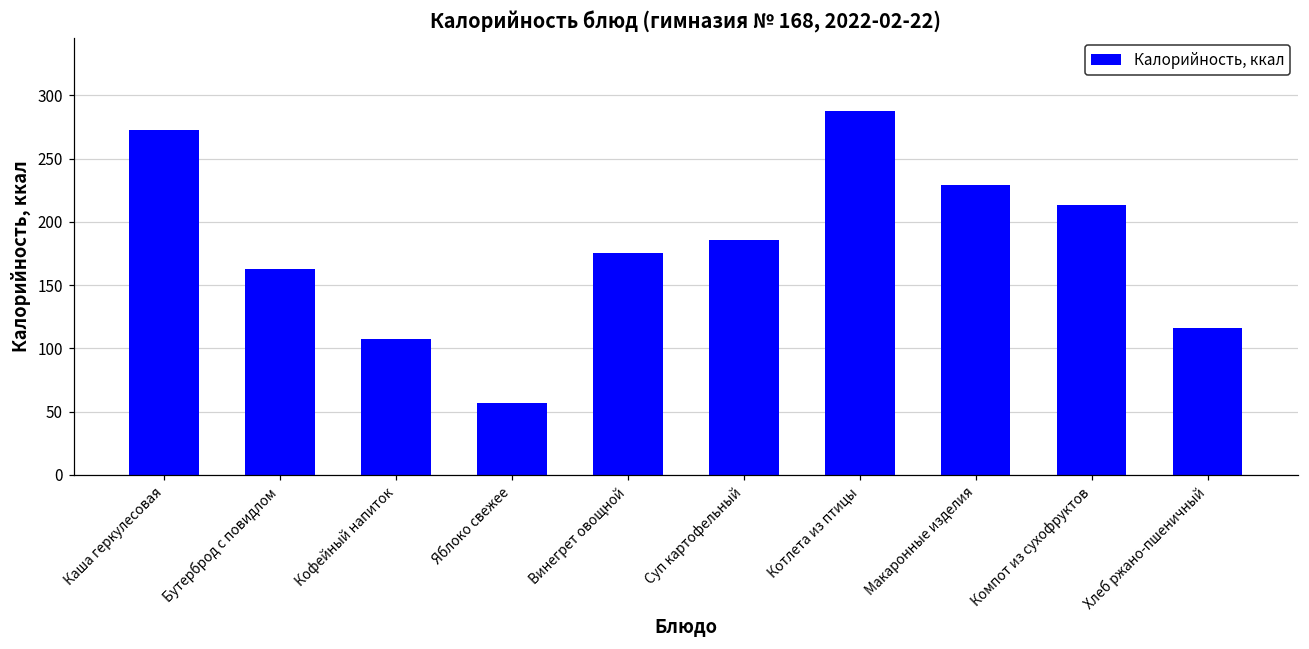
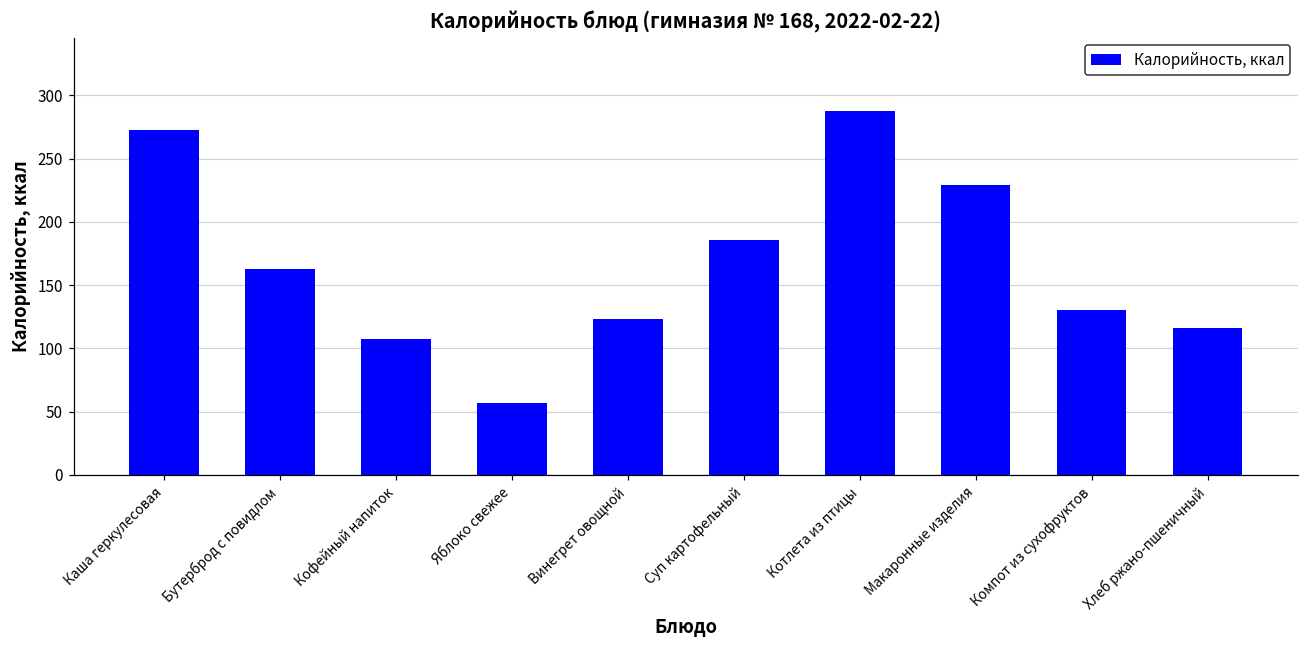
  {
    "Каша геркулесовая": 273,
    "Бутерброд с повидлом": 163,
    "Кофейный напиток": 107,
    "Яблоко свежее": 56,
-   "Винегрет овощной": 175,
+   "Винегрет овощной": 123,
    "Суп картофельный": 186,
    "Котлета из птицы": 288,
    "Макаронные изделия": 229,
-   "Компот из сухофруктов": 213,
+   "Компот из сухофруктов": 130,
    "Хлеб ржано-пшеничный": 116
  }
